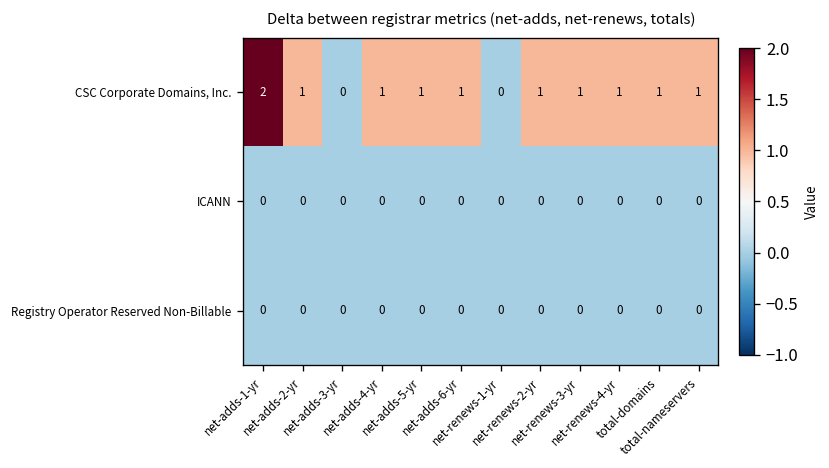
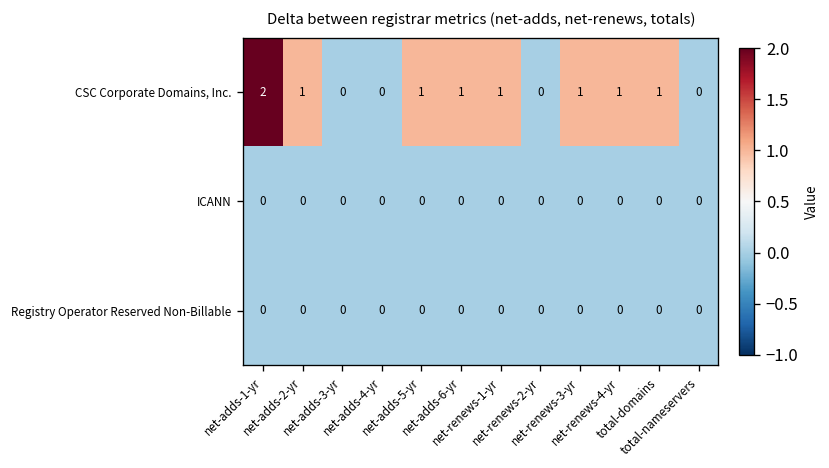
  {
    "CSC Corporate Domains, Inc.": {
      "net-adds-1-yr": 2,
      "net-adds-2-yr": 1,
      "net-adds-3-yr": 0,
-     "net-adds-4-yr": 1,
+     "net-adds-4-yr": 0,
      "net-adds-5-yr": 1,
      "net-adds-6-yr": 1,
-     "net-renews-1-yr": 0,
-     "net-renews-2-yr": 1,
+     "net-renews-1-yr": 1,
+     "net-renews-2-yr": 0,
      "net-renews-3-yr": 1,
      "net-renews-4-yr": 1,
      "total-domains": 1,
-     "total-nameservers": 1
+     "total-nameservers": 0
    },
    "ICANN": {
      "net-adds-1-yr": 0,
      "net-adds-2-yr": 0,
      "net-adds-3-yr": 0,
      "net-adds-4-yr": 0,
      "net-adds-5-yr": 0,
      "net-adds-6-yr": 0,
      "net-renews-1-yr": 0,
      "net-renews-2-yr": 0,
      "net-renews-3-yr": 0,
      "net-renews-4-yr": 0,
      "total-domains": 0,
      "total-nameservers": 0
    },
    "Registry Operator Reserved Non-Billable": {
      "net-adds-1-yr": 0,
      "net-adds-2-yr": 0,
      "net-adds-3-yr": 0,
      "net-adds-4-yr": 0,
      "net-adds-5-yr": 0,
      "net-adds-6-yr": 0,
      "net-renews-1-yr": 0,
      "net-renews-2-yr": 0,
      "net-renews-3-yr": 0,
      "net-renews-4-yr": 0,
      "total-domains": 0,
      "total-nameservers": 0
    }
  }
